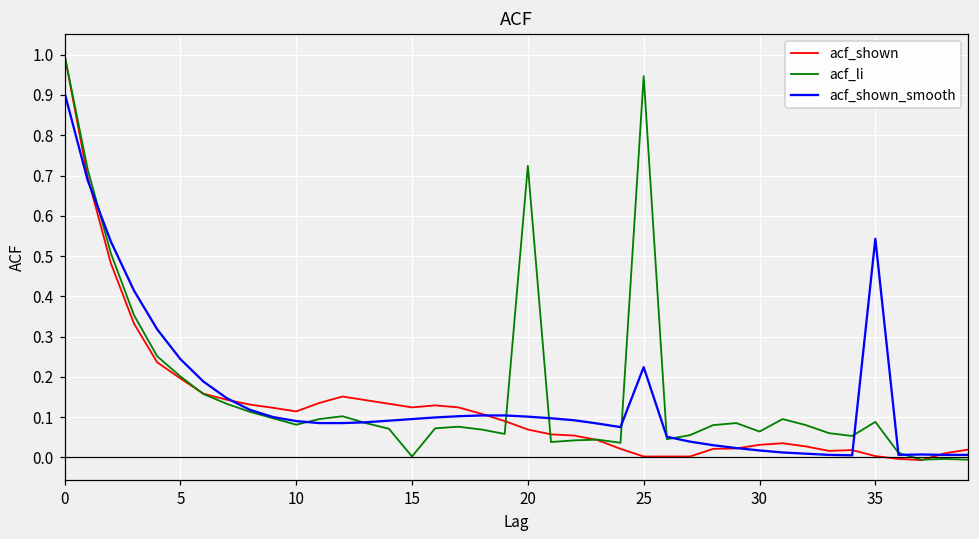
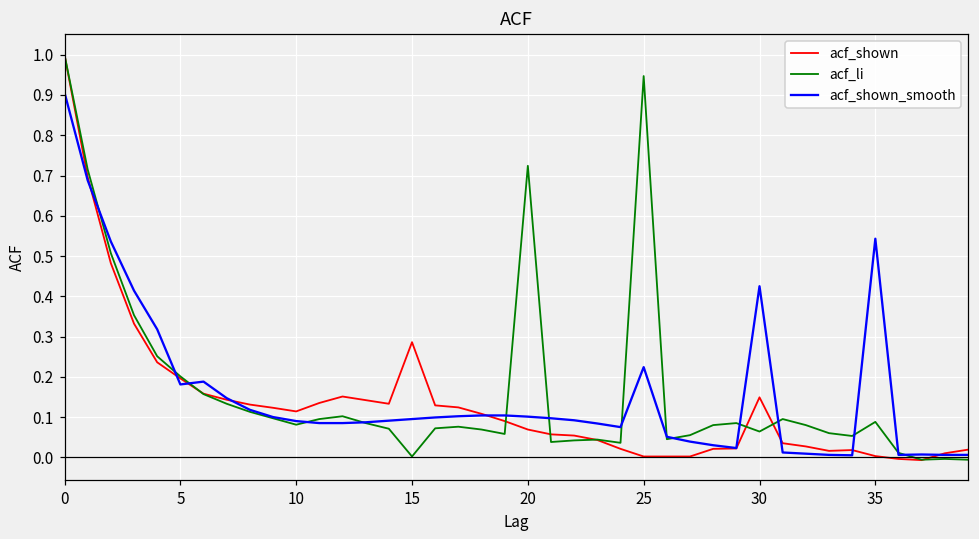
  {
    "acf_shown": {
      "10": 0.11,
-     "15": 0.12,
+     "15": 0.29,
      "20": 0.07,
      "25": 0.00,
-     "30": 0.03,
+     "30": 0.15,
      "35": 0.00
    },
    "acf_li": {
      "10": 0.08,
      "15": 0.00,
      "20": 0.72,
      "25": 0.95,
      "30": 0.06,
      "35": 0.09
    },
    "acf_shown_smooth": {
      "0": 0.91,
-     "5": 0.24,
+     "5": 0.18,
      "10": 0.09,
      "15": 0.10,
      "20": 0.10,
      "25": 0.22,
-     "30": 0.02,
+     "30": 0.43,
      "35": 0.54
    }
  }
